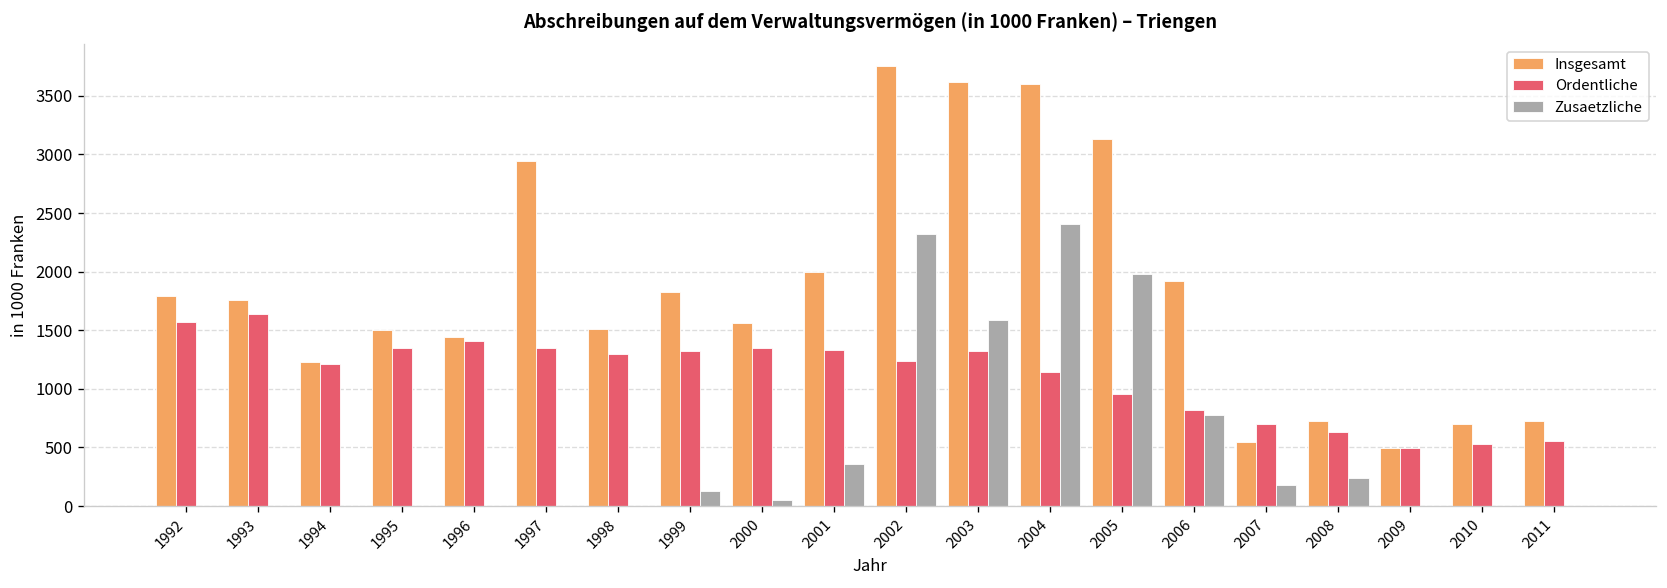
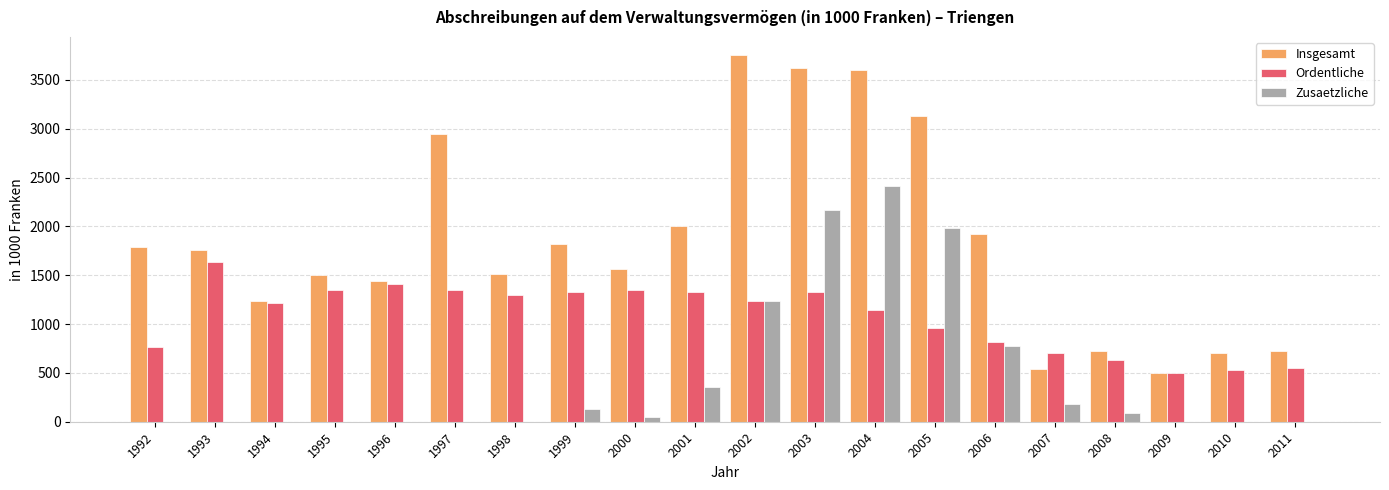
  {
    "Insgesamt": {
      "1992": 1800,
      "1993": 1800,
      "1994": 1200,
      "1995": 1500,
      "1996": 1400,
      "1997": 2900,
      "1998": 1500,
      "1999": 1800,
      "2000": 1600,
      "2001": 2000,
      "2002": 3800,
      "2003": 3600,
      "2004": 3600,
      "2005": 3100,
      "2006": 1900,
      "2007": 500,
      "2008": 700,
      "2009": 500,
      "2010": 700,
      "2011": 700
    },
    "Ordentliche": {
-     "1992": 1600,
+     "1992": 800,
      "1993": 1600,
      "1994": 1200,
      "1995": 1400,
      "1996": 1400,
      "1997": 1300,
      "1998": 1300,
      "1999": 1300,
      "2000": 1300,
      "2001": 1300,
      "2002": 1200,
      "2003": 1300,
      "2004": 1100,
      "2005": 1000,
      "2006": 800,
      "2007": 700,
      "2008": 600,
      "2009": 500,
      "2010": 500,
      "2011": 600
    },
    "Zusaetzliche": {
      "1992": 0,
      "1993": 0,
      "1994": 0,
      "1995": 0,
      "1996": 0,
      "1997": 0,
      "1998": 0,
      "1999": 100,
      "2000": 100,
      "2001": 400,
-     "2002": 2300,
-     "2003": 1600,
+     "2002": 1200,
+     "2003": 2200,
      "2004": 2400,
      "2005": 2000,
      "2006": 800,
      "2007": 200,
-     "2008": 200,
+     "2008": 100,
      "2009": 0,
      "2010": 0,
      "2011": 0
    }
  }
